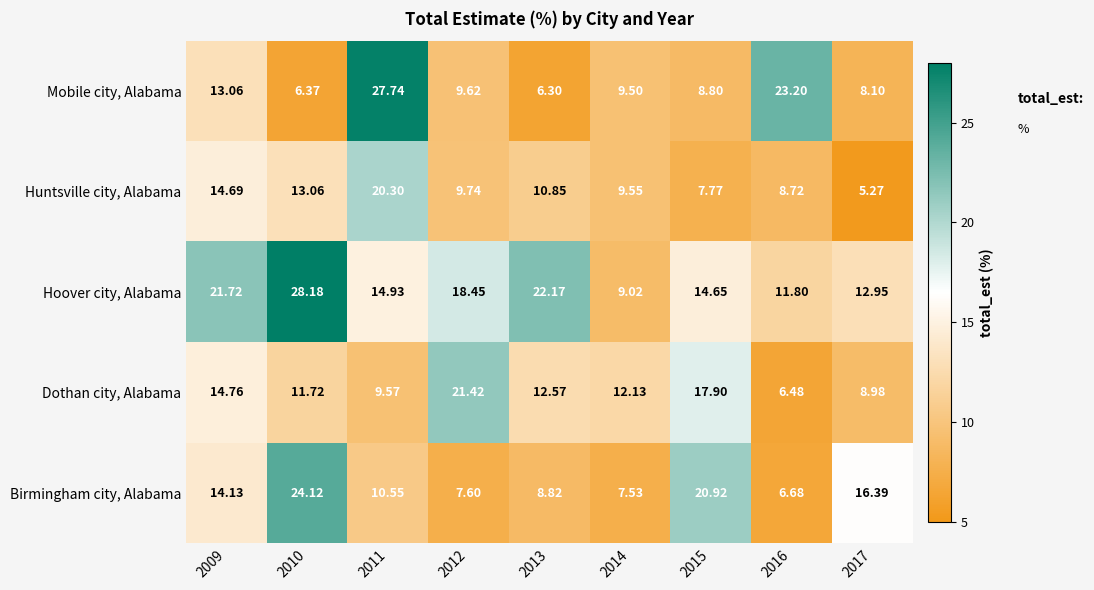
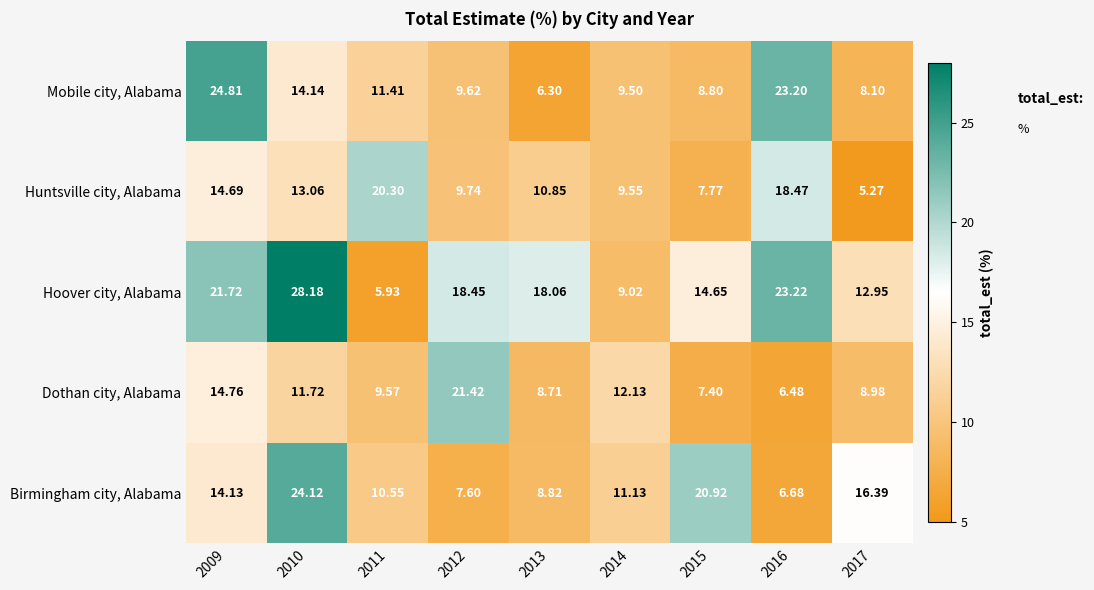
  {
    "Mobile city, Alabama": {
-     "2009": 13.06,
-     "2010": 6.37,
-     "2011": 27.74,
+     "2009": 24.81,
+     "2010": 14.14,
+     "2011": 11.41,
      "2012": 9.62,
      "2013": 6.30,
      "2014": 9.50,
      "2015": 8.80,
      "2016": 23.20,
      "2017": 8.10
    },
    "Huntsville city, Alabama": {
      "2009": 14.69,
      "2010": 13.06,
      "2011": 20.30,
      "2012": 9.74,
      "2013": 10.85,
      "2014": 9.55,
      "2015": 7.77,
-     "2016": 8.72,
+     "2016": 18.47,
      "2017": 5.27
    },
    "Hoover city, Alabama": {
      "2009": 21.72,
      "2010": 28.18,
-     "2011": 14.93,
+     "2011": 5.93,
      "2012": 18.45,
-     "2013": 22.17,
+     "2013": 18.06,
      "2014": 9.02,
      "2015": 14.65,
-     "2016": 11.80,
+     "2016": 23.22,
      "2017": 12.95
    },
    "Dothan city, Alabama": {
      "2009": 14.76,
      "2010": 11.72,
      "2011": 9.57,
      "2012": 21.42,
-     "2013": 12.57,
+     "2013": 8.71,
      "2014": 12.13,
-     "2015": 17.90,
+     "2015": 7.40,
      "2016": 6.48,
      "2017": 8.98
    },
    "Birmingham city, Alabama": {
      "2009": 14.13,
      "2010": 24.12,
      "2011": 10.55,
      "2012": 7.60,
      "2013": 8.82,
-     "2014": 7.53,
+     "2014": 11.13,
      "2015": 20.92,
      "2016": 6.68,
      "2017": 16.39
    }
  }
